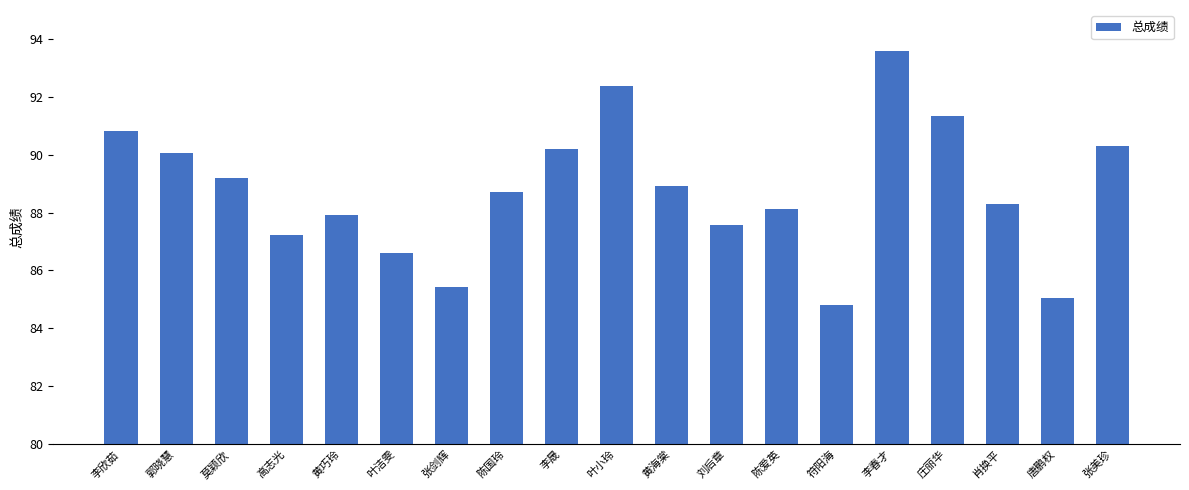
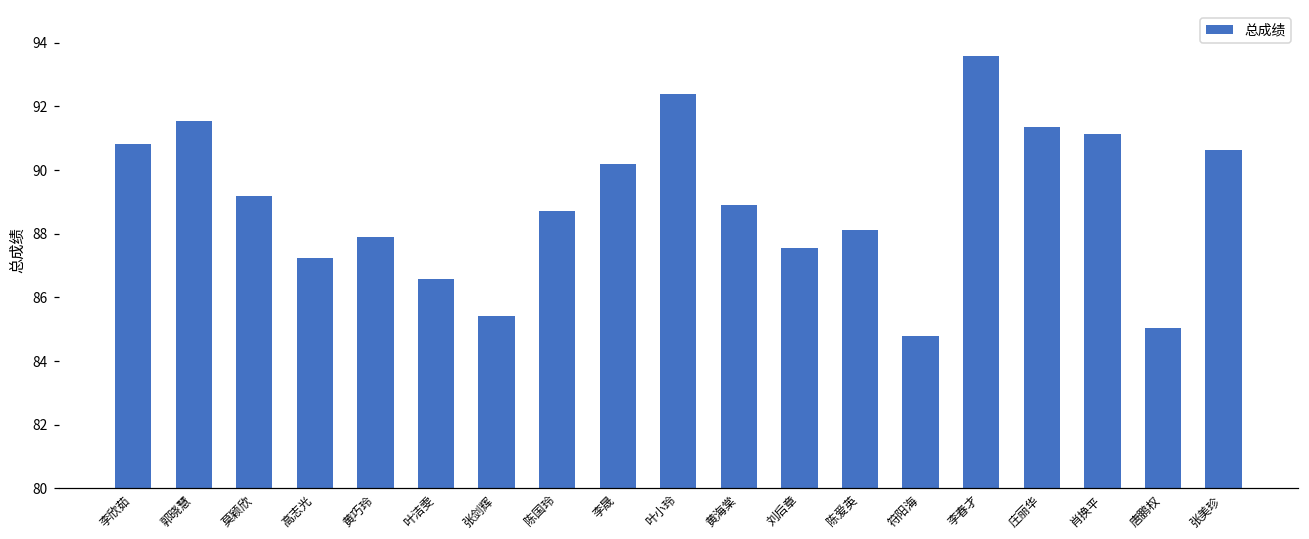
  {
    "李欣茹": 90.8,
-   "郭晓慧": 90.1,
+   "郭晓慧": 91.5,
    "莫颖欣": 89.2,
    "高志光": 87.2,
    "黄巧玲": 87.9,
    "叶洁雯": 86.6,
    "张剑辉": 85.4,
    "陈国玲": 88.7,
    "李晟": 90.2,
    "叶小玲": 92.4,
    "黄海棠": 88.9,
    "刘后章": 87.6,
    "陈爱英": 88.1,
    "符阳海": 84.8,
    "李春才": 93.6,
    "庄丽华": 91.4,
-   "肖换平": 88.3,
+   "肖换平": 91.1,
    "唐鹏权": 85.0,
-   "张美珍": 90.3
+   "张美珍": 90.6
  }
